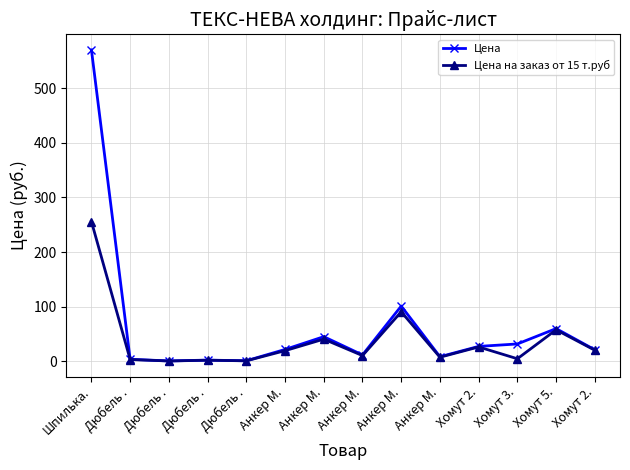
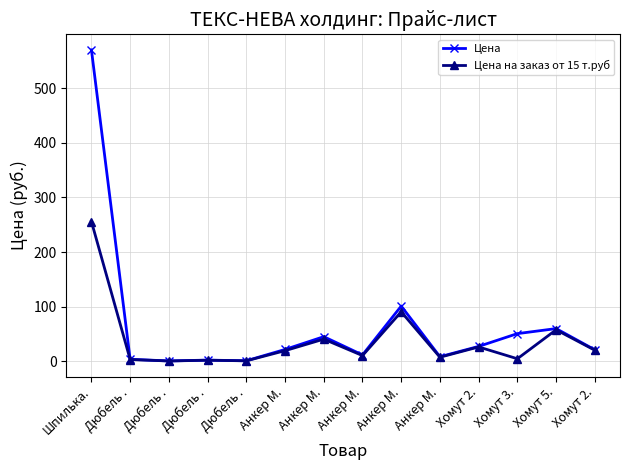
  {
    "Цена": {
      "Шпилька.": 570,
-     "Хомут 3.": 30
+     "Хомут 3.": 50
    },
    "Цена на заказ от 15 т.руб": {
      "Шпилька.": 260,
      "Хомут 3.": 0
    }
  }
